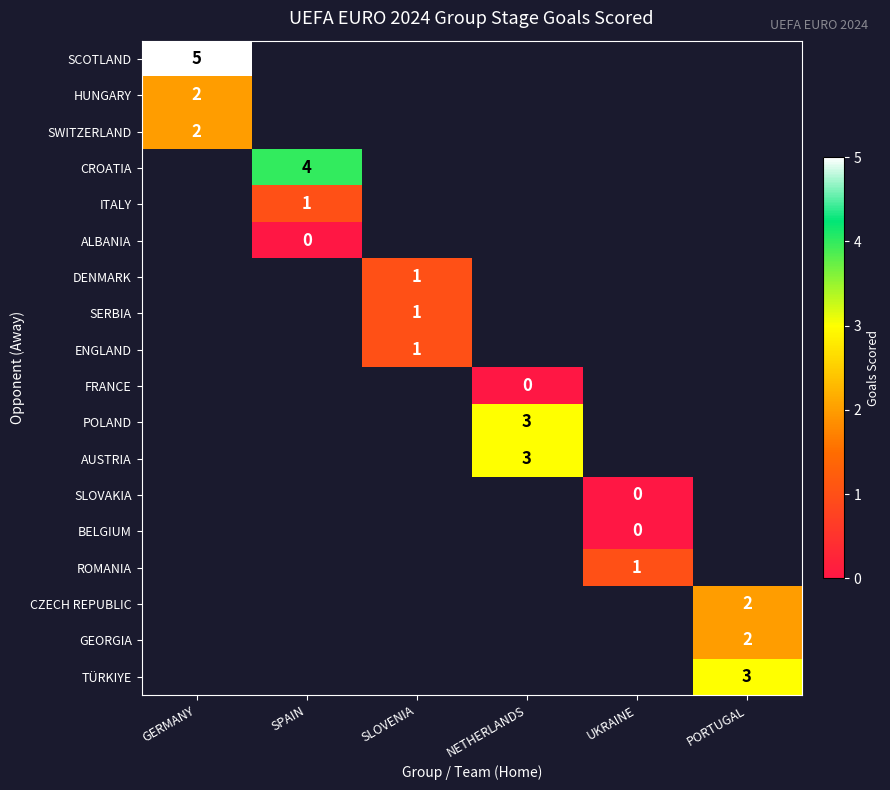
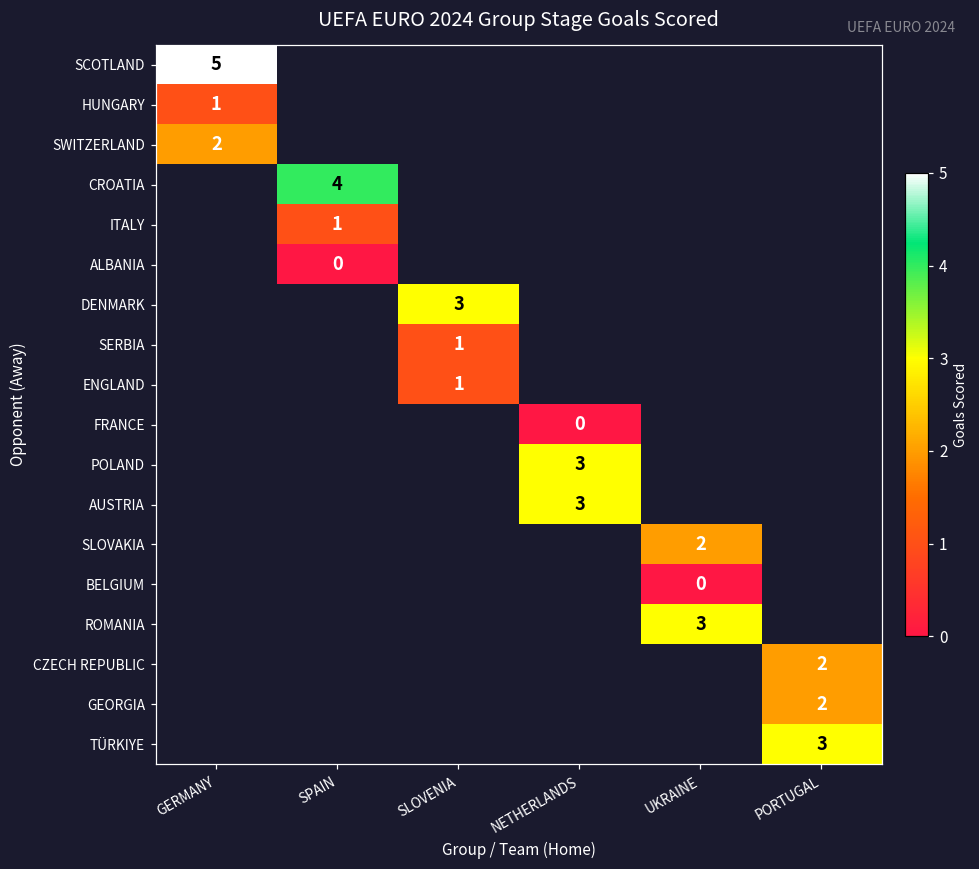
  {
    "SCOTLAND": {
      "GERMANY": 5
    },
    "HUNGARY": {
-     "GERMANY": 2
+     "GERMANY": 1
    },
    "SWITZERLAND": {
      "GERMANY": 2
    },
    "CROATIA": {
      "SPAIN": 4
    },
    "ITALY": {
      "SPAIN": 1
    },
    "ALBANIA": {
      "SPAIN": 0
    },
    "DENMARK": {
-     "SLOVENIA": 1
+     "SLOVENIA": 3
    },
    "SERBIA": {
      "SLOVENIA": 1
    },
    "ENGLAND": {
      "SLOVENIA": 1
    },
    "FRANCE": {
      "NETHERLANDS": 0
    },
    "POLAND": {
      "NETHERLANDS": 3
    },
    "AUSTRIA": {
      "NETHERLANDS": 3
    },
    "SLOVAKIA": {
-     "UKRAINE": 0
+     "UKRAINE": 2
    },
    "BELGIUM": {
      "UKRAINE": 0
    },
    "ROMANIA": {
-     "UKRAINE": 1
+     "UKRAINE": 3
    },
    "CZECH REPUBLIC": {
      "PORTUGAL": 2
    },
    "GEORGIA": {
      "PORTUGAL": 2
    },
    "TÜRKIYE": {
      "PORTUGAL": 3
    }
  }
